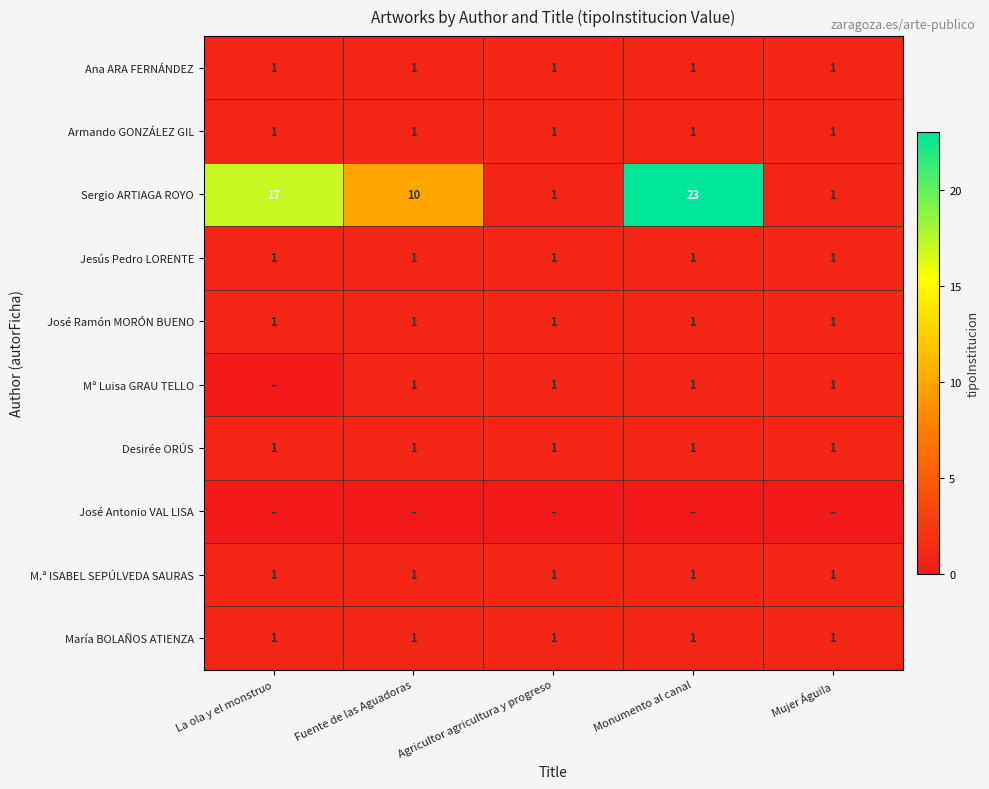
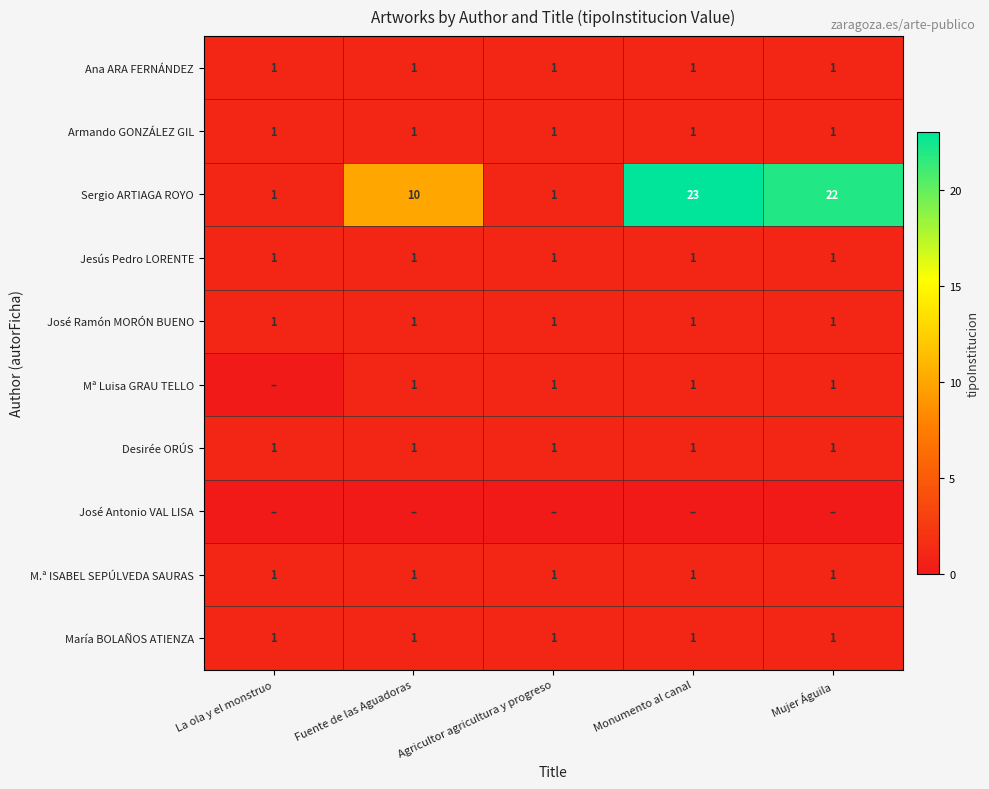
  {
    "Ana ARA FERNÁNDEZ": {
      "La ola y el monstruo": 1,
      "Fuente de las Aguadoras": 1,
      "Agricultor agricultura y progreso": 1,
      "Monumento al canal": 1,
      "Mujer Águila": 1
    },
    "Armando GONZÁLEZ GIL": {
      "La ola y el monstruo": 1,
      "Fuente de las Aguadoras": 1,
      "Agricultor agricultura y progreso": 1,
      "Monumento al canal": 1,
      "Mujer Águila": 1
    },
    "Sergio ARTIAGA ROYO": {
-     "La ola y el monstruo": 17,
+     "La ola y el monstruo": 1,
      "Fuente de las Aguadoras": 10,
      "Agricultor agricultura y progreso": 1,
      "Monumento al canal": 23,
-     "Mujer Águila": 1
+     "Mujer Águila": 22
    },
    "Jesús Pedro LORENTE": {
      "La ola y el monstruo": 1,
      "Fuente de las Aguadoras": 1,
      "Agricultor agricultura y progreso": 1,
      "Monumento al canal": 1,
      "Mujer Águila": 1
    },
    "José Ramón MORÓN BUENO": {
      "La ola y el monstruo": 1,
      "Fuente de las Aguadoras": 1,
      "Agricultor agricultura y progreso": 1,
      "Monumento al canal": 1,
      "Mujer Águila": 1
    },
    "Mª Luisa GRAU TELLO": {
      "Fuente de las Aguadoras": 1,
      "Agricultor agricultura y progreso": 1,
      "Monumento al canal": 1,
      "Mujer Águila": 1
    },
    "Desirée ORÚS": {
      "La ola y el monstruo": 1,
      "Fuente de las Aguadoras": 1,
      "Agricultor agricultura y progreso": 1,
      "Monumento al canal": 1,
      "Mujer Águila": 1
    },
    "M.ª ISABEL SEPÚLVEDA SAURAS": {
      "La ola y el monstruo": 1,
      "Fuente de las Aguadoras": 1,
      "Agricultor agricultura y progreso": 1,
      "Monumento al canal": 1,
      "Mujer Águila": 1
    },
    "María BOLAÑOS ATIENZA": {
      "La ola y el monstruo": 1,
      "Fuente de las Aguadoras": 1,
      "Agricultor agricultura y progreso": 1,
      "Monumento al canal": 1,
      "Mujer Águila": 1
    }
  }
